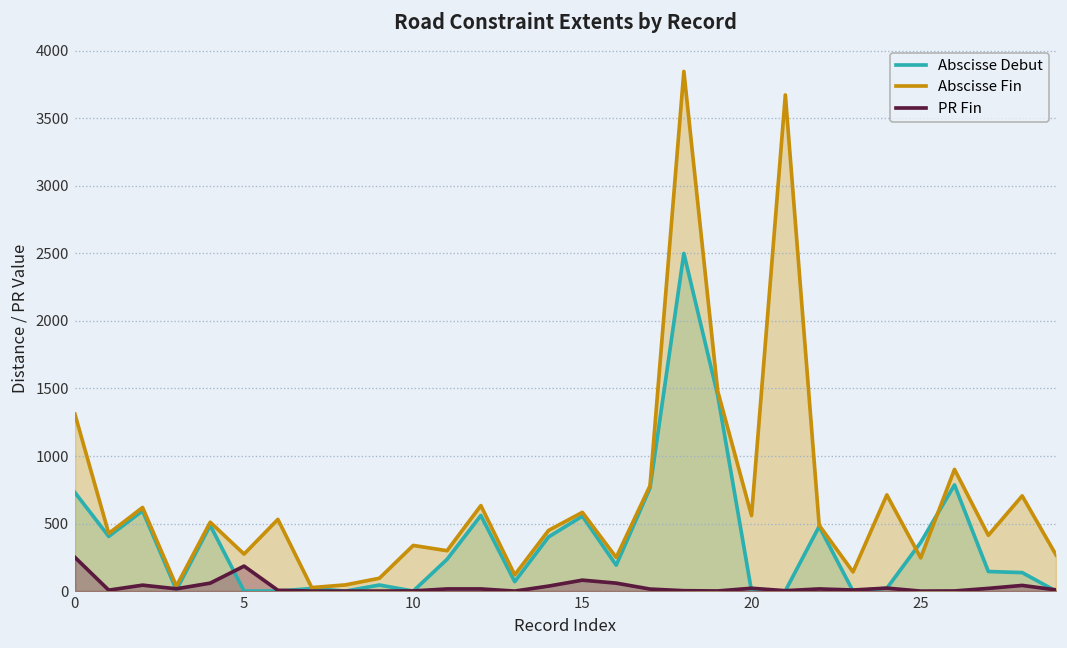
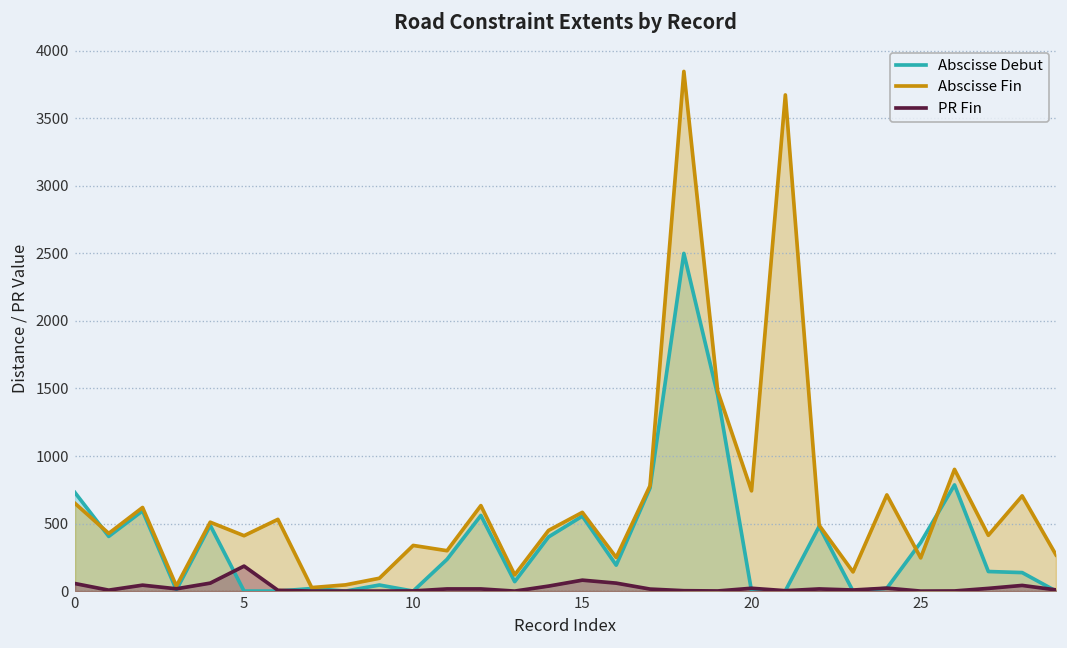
  {
    "Abscisse Debut": {
      "0": 730,
      "5": 0,
      "15": 560,
      "25": 360
    },
    "Abscisse Fin": {
-     "0": 1310,
-     "5": 270,
+     "0": 650,
+     "5": 410,
      "10": 340,
      "15": 580,
-     "20": 560,
+     "20": 740,
      "25": 250
    },
    "PR Fin": {
-     "0": 250,
+     "0": 60,
      "5": 190,
      "15": 80,
      "25": 0
    }
  }
